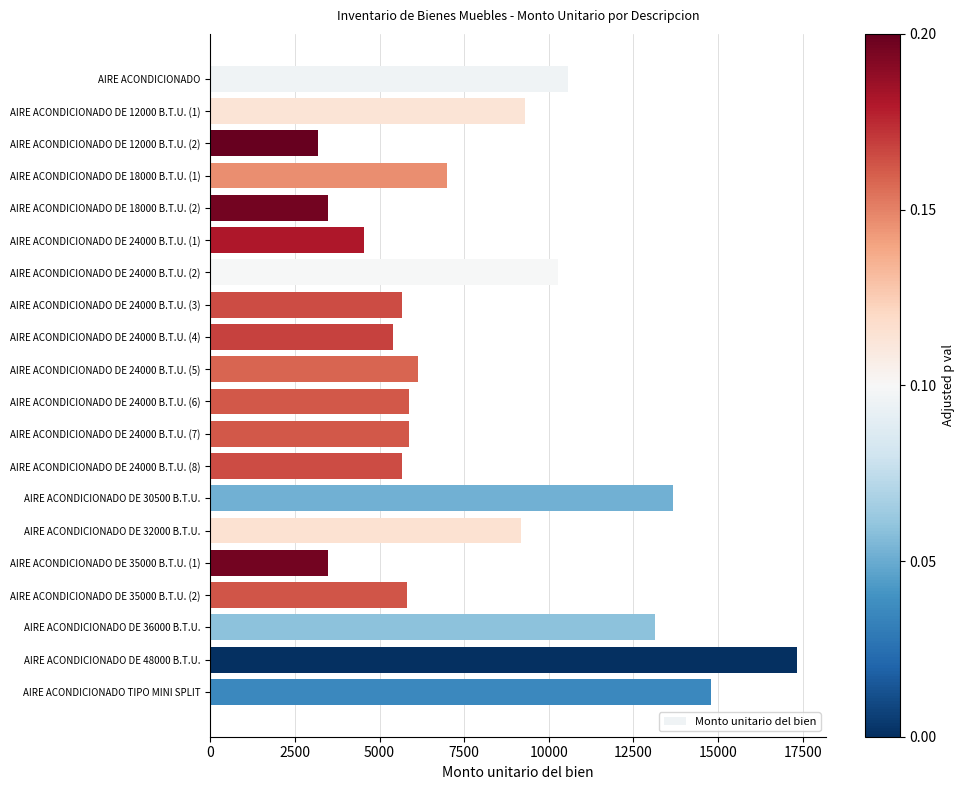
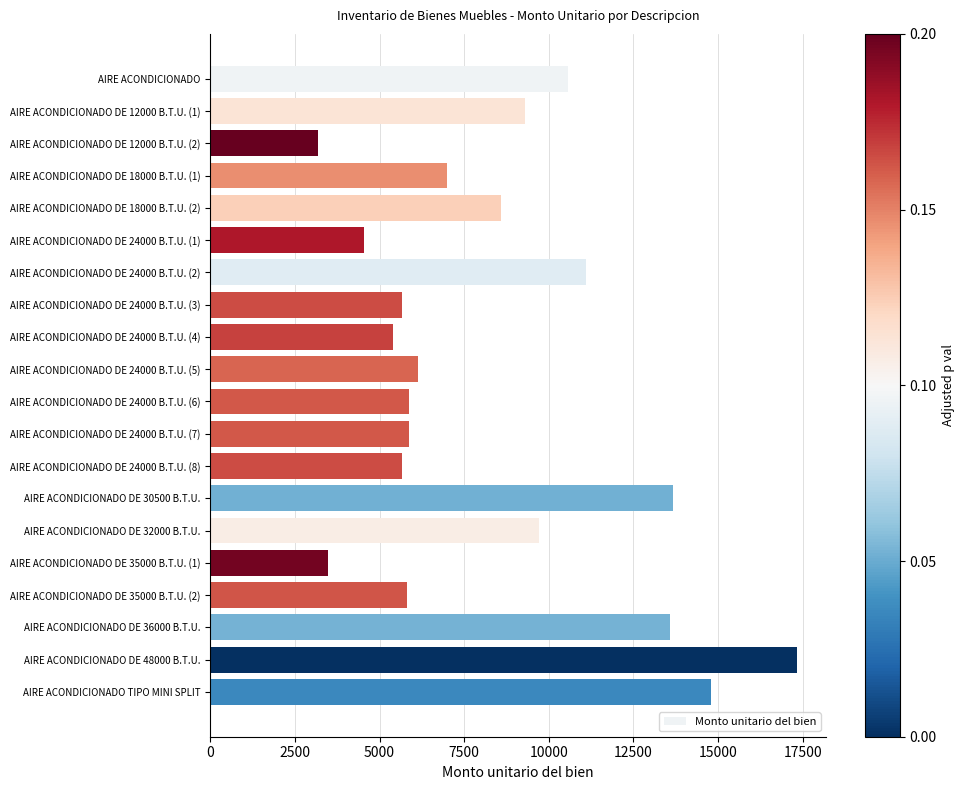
  {
    "AIRE ACONDICIONADO": 10600,
    "AIRE ACONDICIONADO DE 12000 B.T.U. (1)": 9300,
    "AIRE ACONDICIONADO DE 12000 B.T.U. (2)": 3200,
    "AIRE ACONDICIONADO DE 18000 B.T.U. (1)": 7000,
-   "AIRE ACONDICIONADO DE 18000 B.T.U. (2)": 3500,
+   "AIRE ACONDICIONADO DE 18000 B.T.U. (2)": 8600,
    "AIRE ACONDICIONADO DE 24000 B.T.U. (1)": 4500,
-   "AIRE ACONDICIONADO DE 24000 B.T.U. (2)": 10300,
+   "AIRE ACONDICIONADO DE 24000 B.T.U. (2)": 11100,
    "AIRE ACONDICIONADO DE 24000 B.T.U. (3)": 5700,
    "AIRE ACONDICIONADO DE 24000 B.T.U. (4)": 5400,
    "AIRE ACONDICIONADO DE 24000 B.T.U. (5)": 6100,
    "AIRE ACONDICIONADO DE 24000 B.T.U. (6)": 5900,
    "AIRE ACONDICIONADO DE 24000 B.T.U. (7)": 5900,
    "AIRE ACONDICIONADO DE 24000 B.T.U. (8)": 5700,
    "AIRE ACONDICIONADO DE 30500 B.T.U.": 13700,
-   "AIRE ACONDICIONADO DE 32000 B.T.U.": 9200,
+   "AIRE ACONDICIONADO DE 32000 B.T.U.": 9700,
    "AIRE ACONDICIONADO DE 35000 B.T.U. (1)": 3500,
    "AIRE ACONDICIONADO DE 35000 B.T.U. (2)": 5800,
-   "AIRE ACONDICIONADO DE 36000 B.T.U.": 13100,
+   "AIRE ACONDICIONADO DE 36000 B.T.U.": 13600,
    "AIRE ACONDICIONADO DE 48000 B.T.U.": 17300,
    "AIRE ACONDICIONADO TIPO MINI SPLIT": 14800
  }
